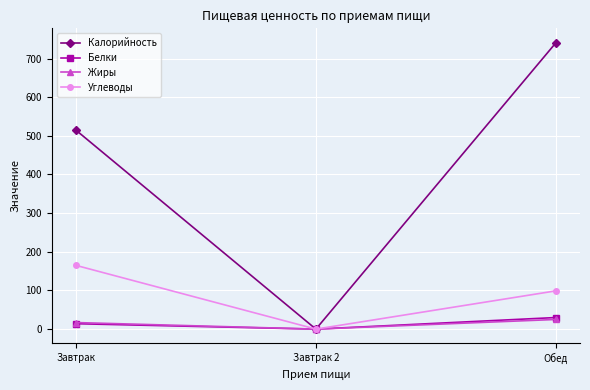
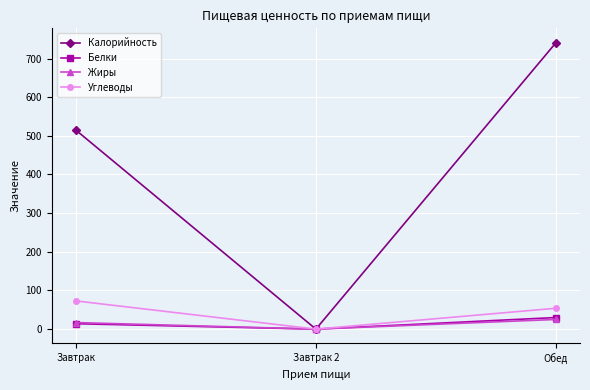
  {
    "Углеводы": {
-     "Завтрак": 170,
-     "Обед": 100
+     "Завтрак": 70,
+     "Обед": 50
    }
  }
